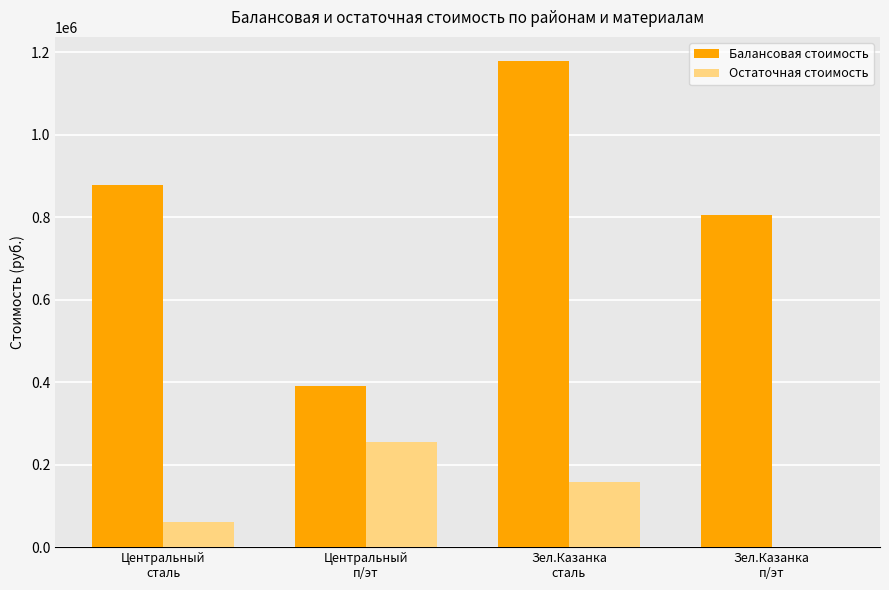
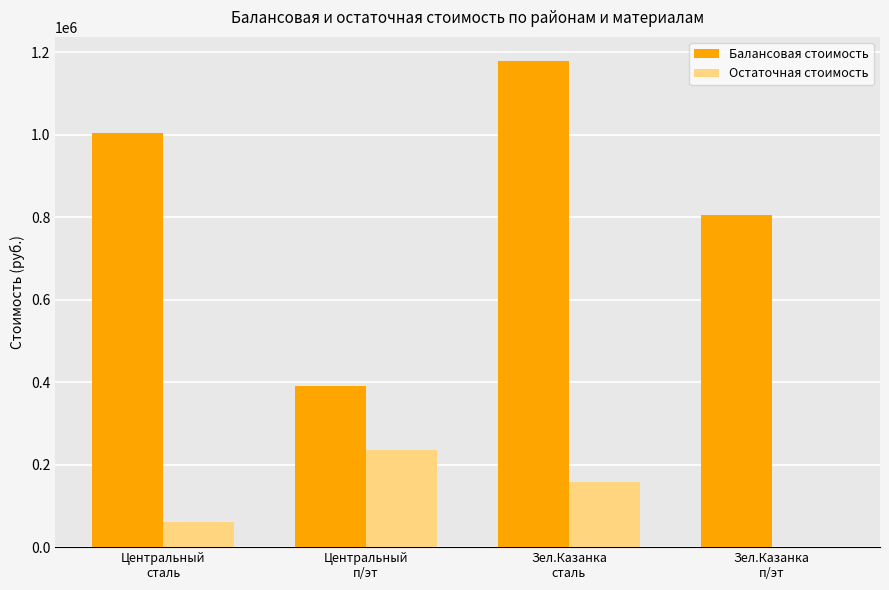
  {
    "Балансовая стоимость": {
-     "Центральный сталь": 880000,
+     "Центральный сталь": 1010000,
      "Центральный п/эт": 390000,
      "Зел.Казанка сталь": 1180000,
      "Зел.Казанка п/эт": 810000
    },
    "Остаточная стоимость": {
      "Центральный сталь": 60000,
-     "Центральный п/эт": 260000,
+     "Центральный п/эт": 230000,
      "Зел.Казанка сталь": 160000,
      "Зел.Казанка п/эт": 0
    }
  }
